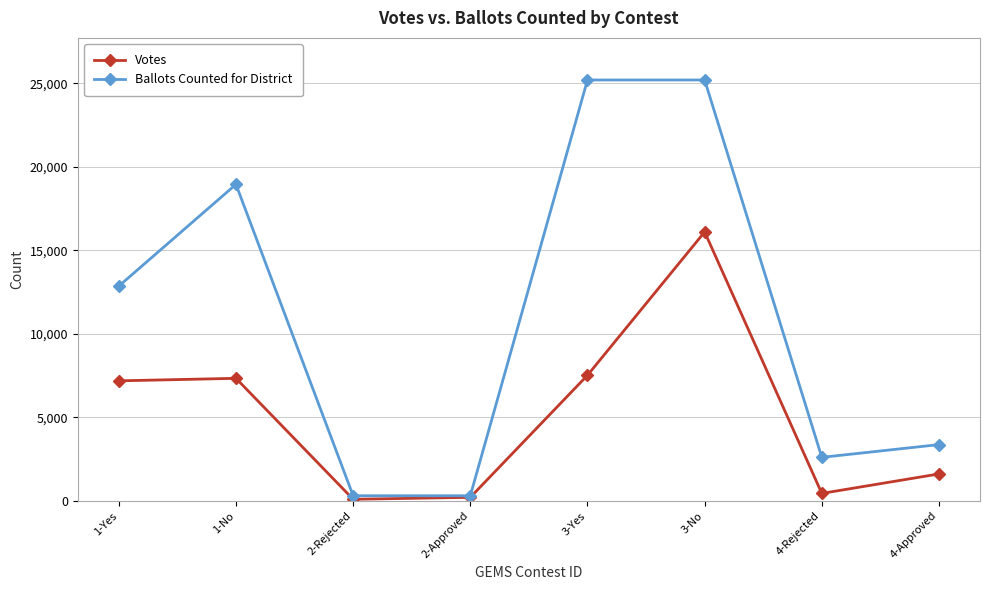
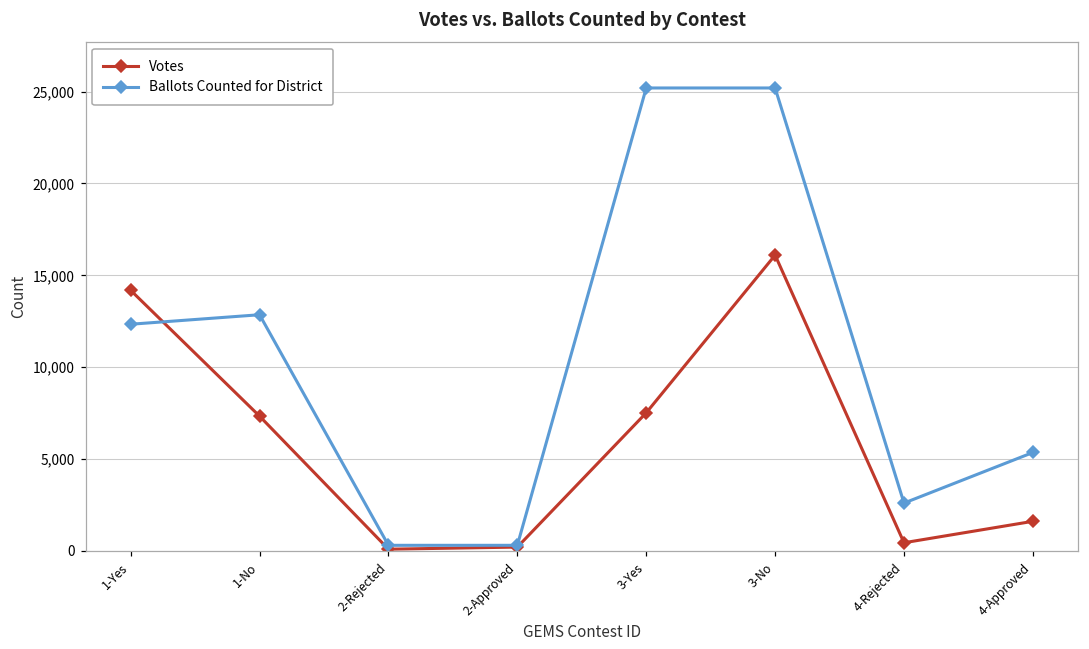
  {
    "Votes": {
-     "1-Yes": "7,200",
+     "1-Yes": "14,200",
      "1-No": "7,300",
      "2-Rejected": "100",
      "3-Yes": "7,500",
      "3-No": "16,100",
      "4-Rejected": "400",
      "4-Approved": "1,600"
    },
    "Ballots Counted for District": {
-     "1-Yes": "12,900",
-     "1-No": "18,900",
+     "1-Yes": "12,300",
+     "1-No": "12,900",
      "2-Rejected": "300",
      "3-Yes": "25,200",
      "3-No": "25,200",
      "4-Rejected": "2,600",
-     "4-Approved": "3,400"
+     "4-Approved": "5,400"
    }
  }
